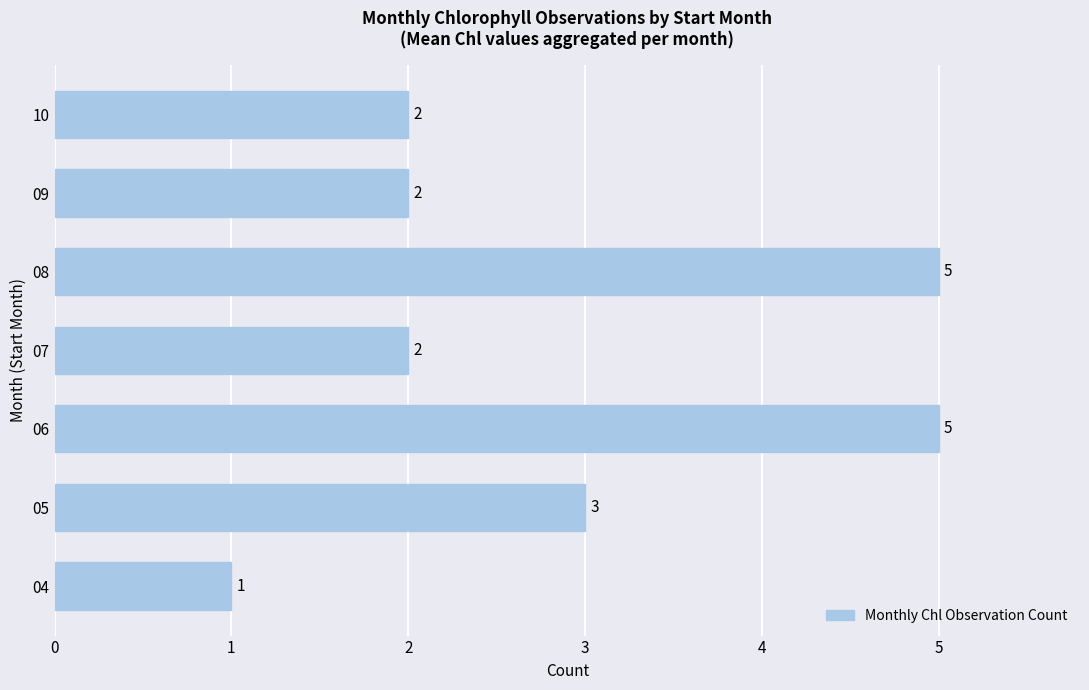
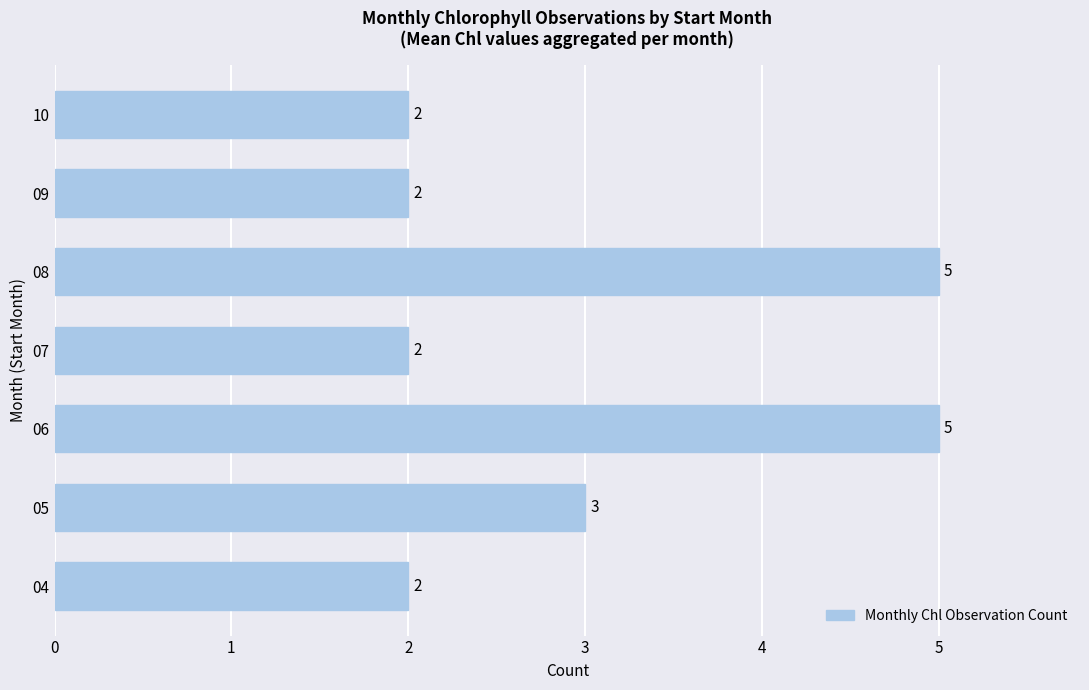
  {
    "10": 2,
    "09": 2,
    "08": 5,
    "07": 2,
    "06": 5,
    "05": 3,
-   "04": 1
+   "04": 2
  }
